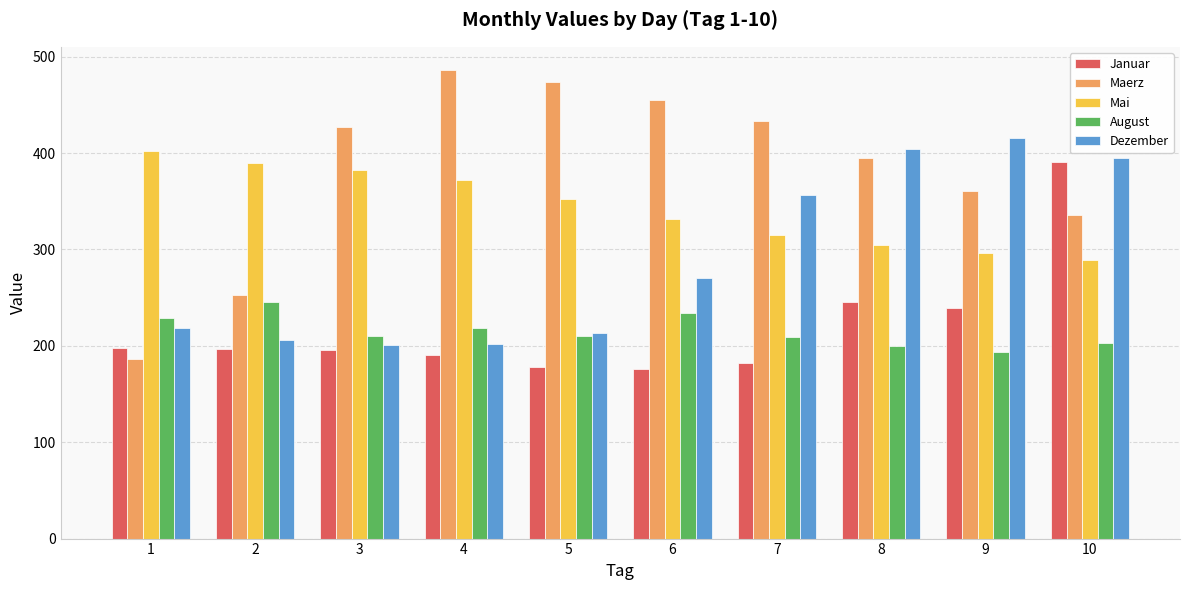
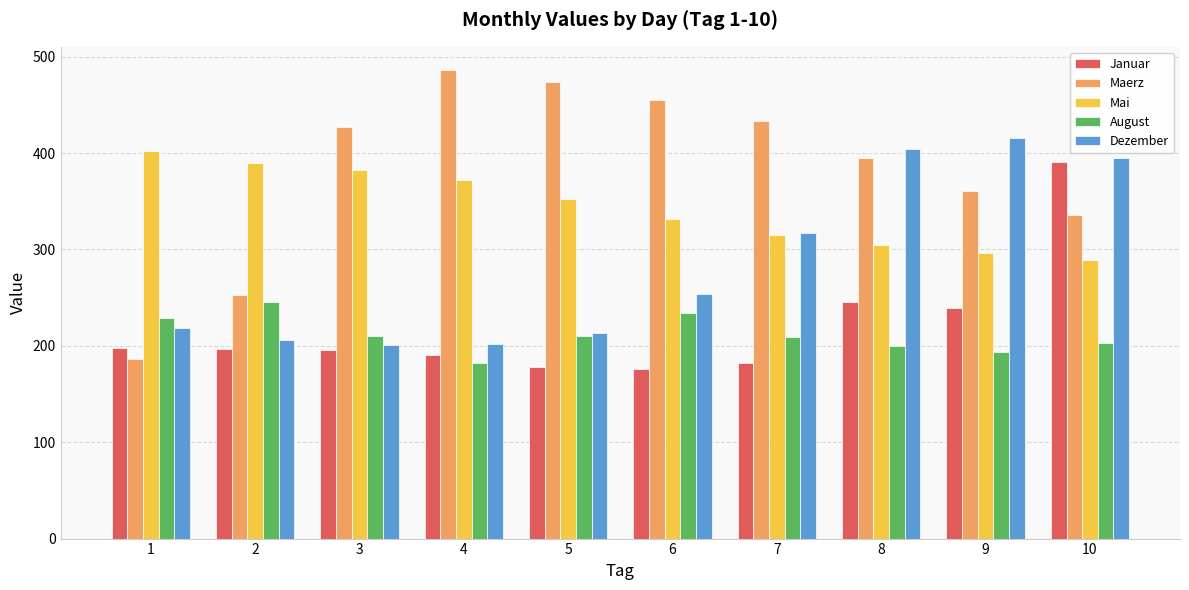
  {
    "Januar": {
      "1": 200,
      "2": 200,
      "3": 200,
      "4": 190,
      "5": 180,
      "6": 180,
      "7": 180,
      "8": 250,
      "9": 240,
      "10": 390
    },
    "August": {
      "1": 230,
      "2": 250,
      "3": 210,
-     "4": 220,
+     "4": 180,
      "5": 210,
      "6": 230,
      "7": 210,
      "8": 200,
      "9": 190,
      "10": 200
    },
    "Dezember": {
      "1": 220,
      "2": 210,
      "3": 200,
      "4": 200,
      "5": 210,
-     "6": 270,
-     "7": 360,
+     "6": 250,
+     "7": 320,
      "8": 400,
      "9": 420,
      "10": 400
    }
  }
